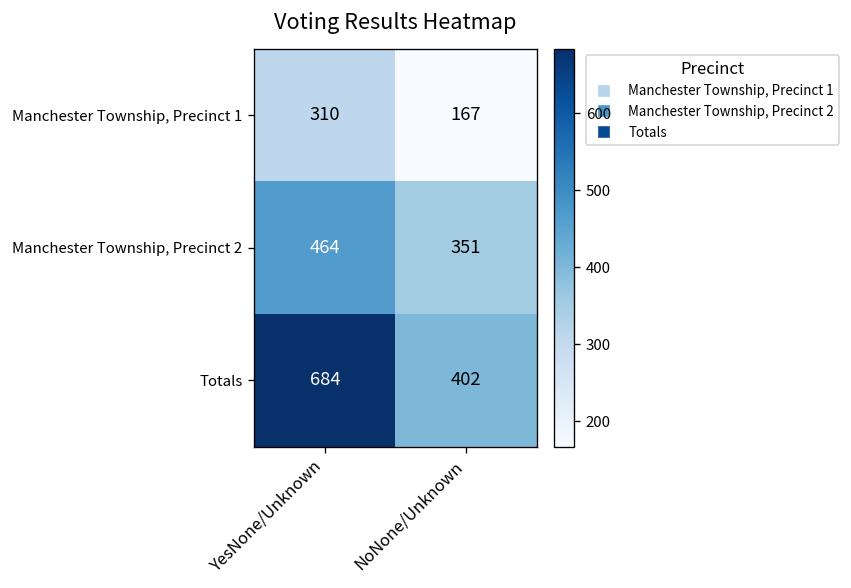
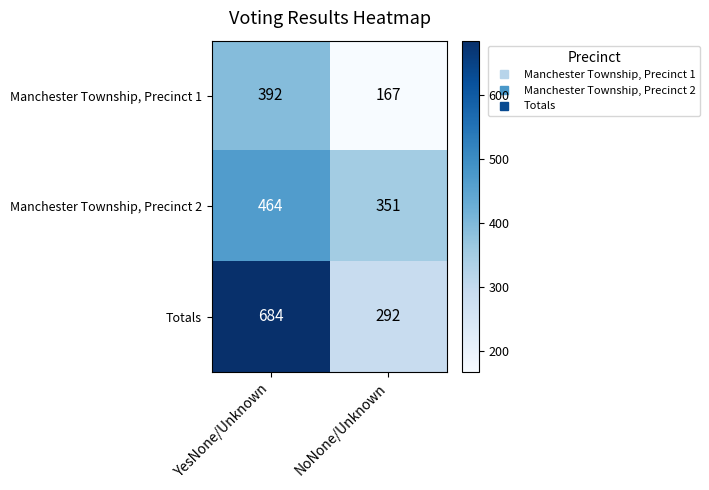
  {
    "Manchester Township, Precinct 1": {
-     "YesNone/Unknown": 310,
+     "YesNone/Unknown": 392,
      "NoNone/Unknown": 167
    },
    "Manchester Township, Precinct 2": {
      "YesNone/Unknown": 464,
      "NoNone/Unknown": 351
    },
    "Totals": {
      "YesNone/Unknown": 684,
-     "NoNone/Unknown": 402
+     "NoNone/Unknown": 292
    }
  }
